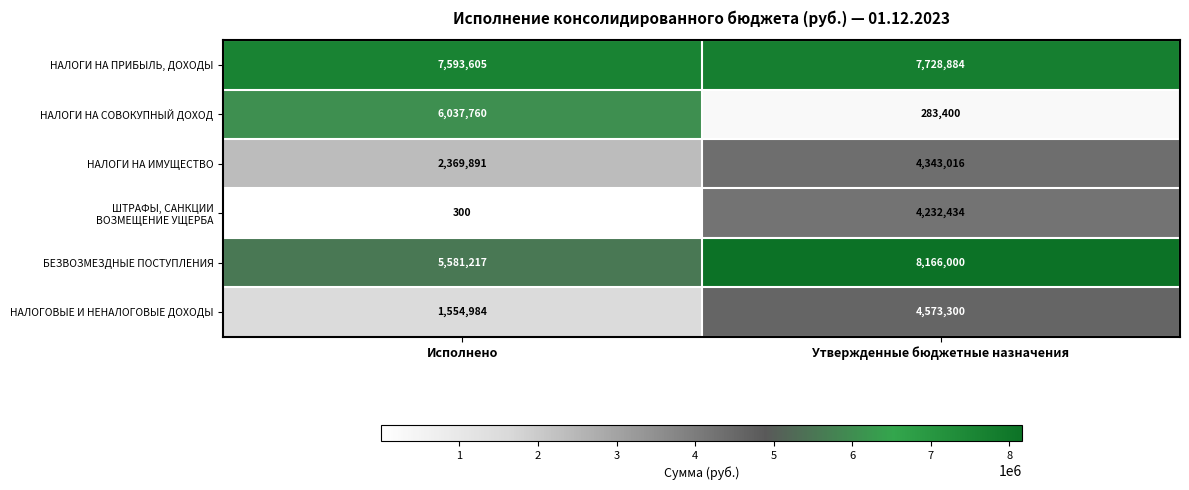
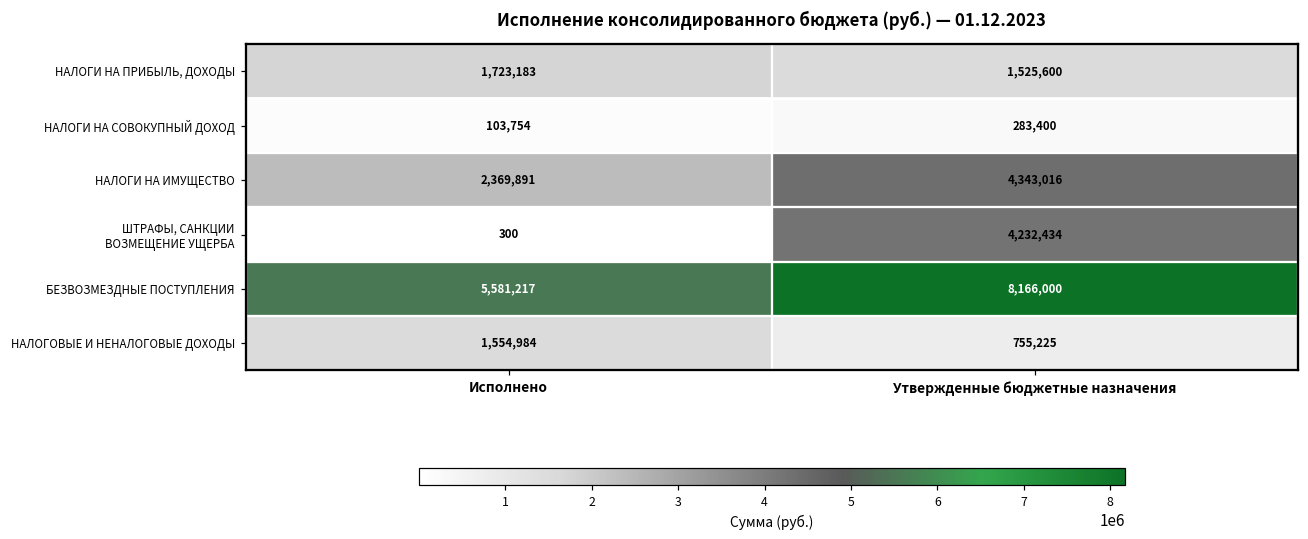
  {
    "НАЛОГИ НА ПРИБЫЛЬ, ДОХОДЫ": {
-     "Исполнено": "7,593,605",
-     "Утвержденные бюджетные назначения": "7,728,884"
+     "Исполнено": "1,723,183",
+     "Утвержденные бюджетные назначения": "1,525,600"
    },
    "НАЛОГИ НА СОВОКУПНЫЙ ДОХОД": {
-     "Исполнено": "6,037,760",
+     "Исполнено": "103,754",
      "Утвержденные бюджетные назначения": "283,400"
    },
    "НАЛОГИ НА ИМУЩЕСТВО": {
      "Исполнено": "2,369,891",
      "Утвержденные бюджетные назначения": "4,343,016"
    },
    "ШТРАФЫ, САНКЦИИ ВОЗМЕЩЕНИЕ УЩЕРБА": {
      "Исполнено": "300",
      "Утвержденные бюджетные назначения": "4,232,434"
    },
    "БЕЗВОЗМЕЗДНЫЕ ПОСТУПЛЕНИЯ": {
      "Исполнено": "5,581,217",
      "Утвержденные бюджетные назначения": "8,166,000"
    },
    "НАЛОГОВЫЕ И НЕНАЛОГОВЫЕ ДОХОДЫ": {
      "Исполнено": "1,554,984",
-     "Утвержденные бюджетные назначения": "4,573,300"
+     "Утвержденные бюджетные назначения": "755,225"
    }
  }
